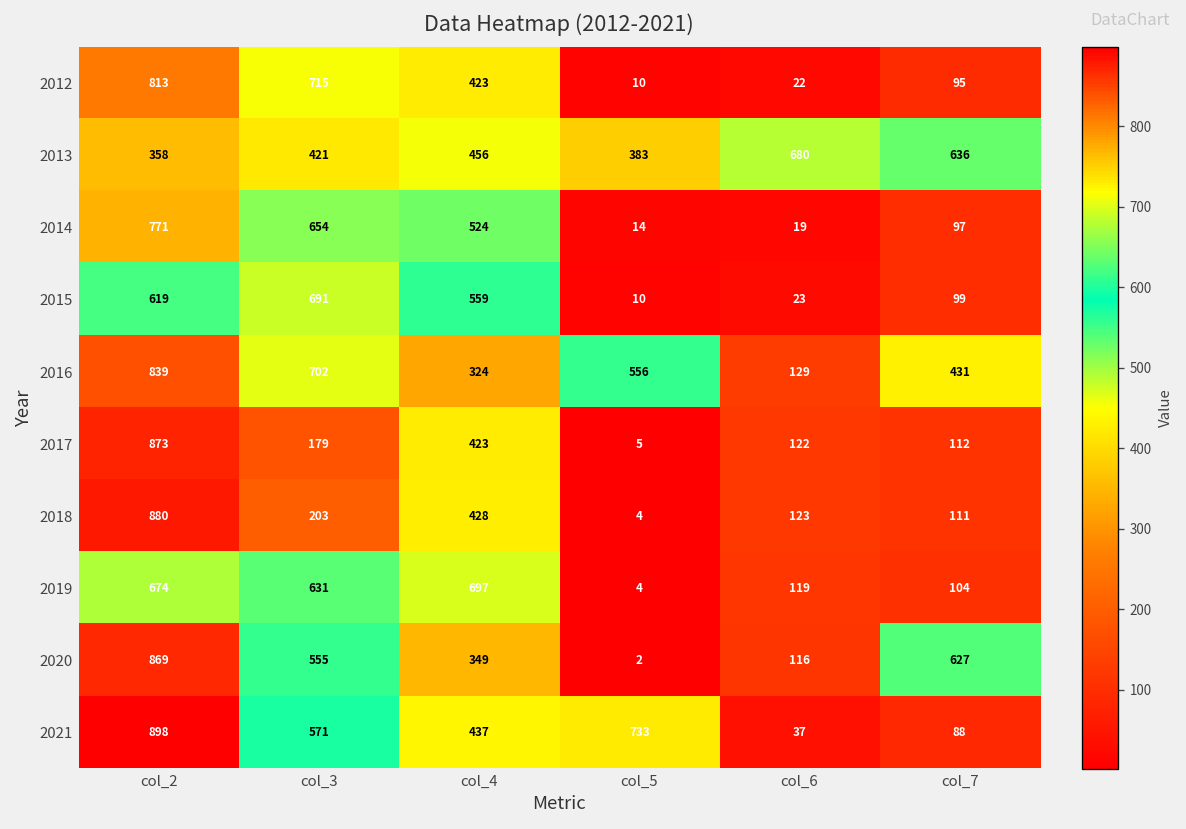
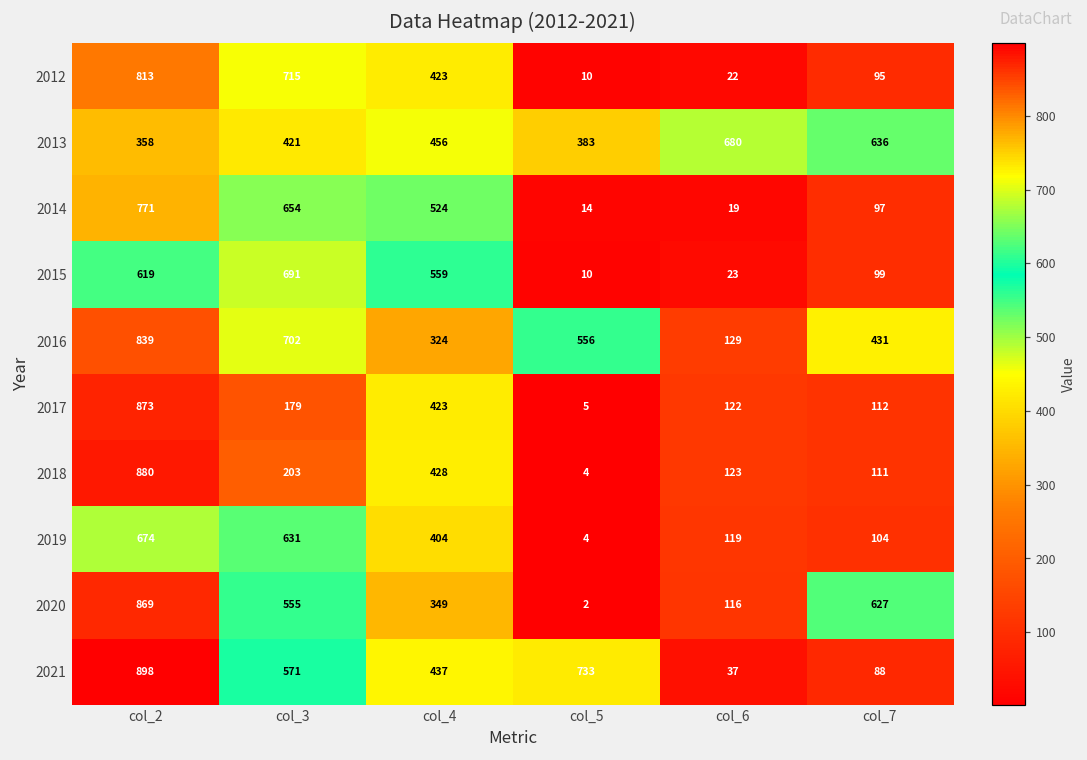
  {
    "2012": {
      "col_2": 813,
      "col_3": 715,
      "col_4": 423,
      "col_5": 10,
      "col_6": 22,
      "col_7": 95
    },
    "2013": {
      "col_2": 358,
      "col_3": 421,
      "col_4": 456,
      "col_5": 383,
      "col_6": 680,
      "col_7": 636
    },
    "2014": {
      "col_2": 771,
      "col_3": 654,
      "col_4": 524,
      "col_5": 14,
      "col_6": 19,
      "col_7": 97
    },
    "2015": {
      "col_2": 619,
      "col_3": 691,
      "col_4": 559,
      "col_5": 10,
      "col_6": 23,
      "col_7": 99
    },
    "2016": {
      "col_2": 839,
      "col_3": 702,
      "col_4": 324,
      "col_5": 556,
      "col_6": 129,
      "col_7": 431
    },
    "2017": {
      "col_2": 873,
      "col_3": 179,
      "col_4": 423,
      "col_5": 5,
      "col_6": 122,
      "col_7": 112
    },
    "2018": {
      "col_2": 880,
      "col_3": 203,
      "col_4": 428,
      "col_5": 4,
      "col_6": 123,
      "col_7": 111
    },
    "2019": {
      "col_2": 674,
      "col_3": 631,
-     "col_4": 697,
+     "col_4": 404,
      "col_5": 4,
      "col_6": 119,
      "col_7": 104
    },
    "2020": {
      "col_2": 869,
      "col_3": 555,
      "col_4": 349,
      "col_5": 2,
      "col_6": 116,
      "col_7": 627
    },
    "2021": {
      "col_2": 898,
      "col_3": 571,
      "col_4": 437,
      "col_5": 733,
      "col_6": 37,
      "col_7": 88
    }
  }
